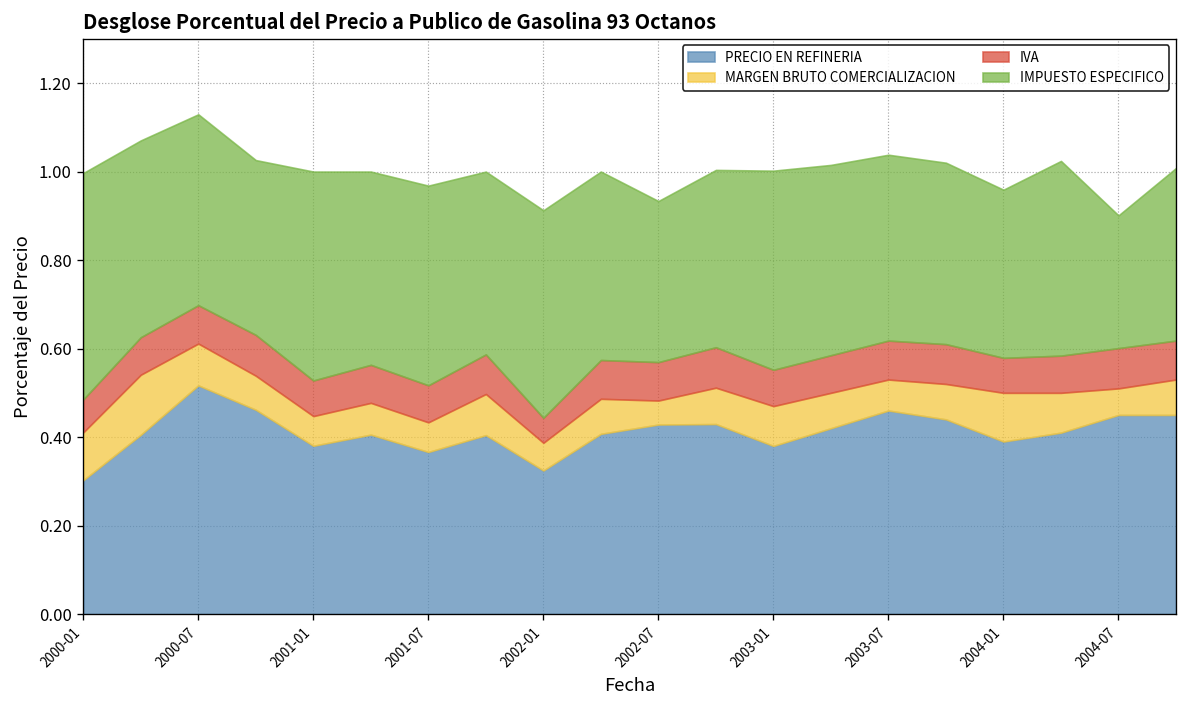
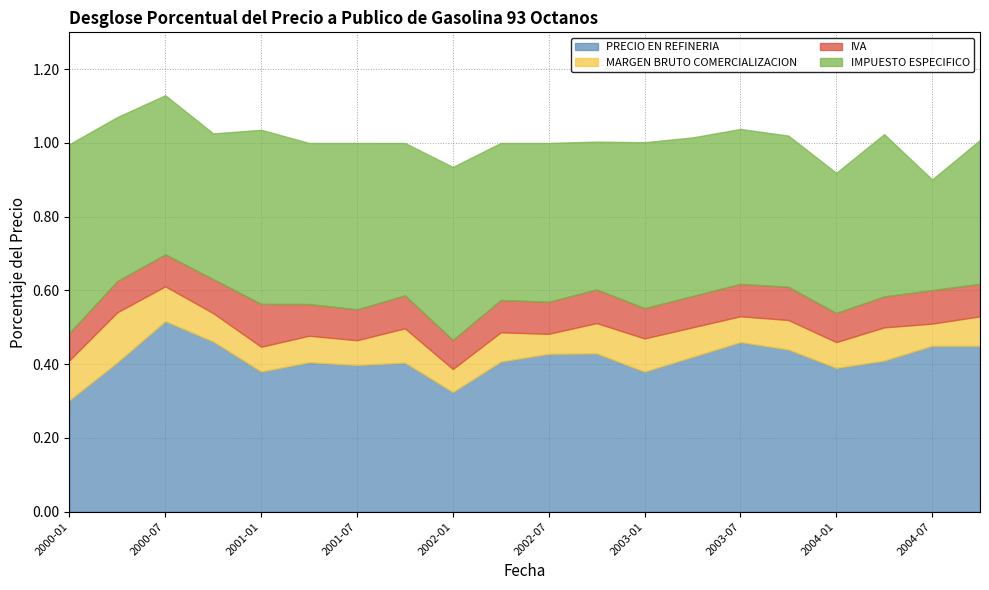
  {
    "PRECIO EN REFINERIA": {
      "2000-01": 0.30,
      "2000-07": 0.52,
      "2001-01": 0.38,
-     "2001-07": 0.37,
+     "2001-07": 0.40,
      "2002-01": 0.32,
      "2002-07": 0.43,
      "2003-01": 0.38,
      "2003-07": 0.46,
      "2004-01": 0.39,
      "2004-07": 0.45
    },
    "MARGEN BRUTO COMERCIALIZACION": {
      "2000-01": 0.11,
      "2000-07": 0.09,
      "2001-01": 0.07,
      "2001-07": 0.07,
      "2002-01": 0.06,
      "2002-07": 0.05,
      "2003-01": 0.09,
      "2003-07": 0.07,
-     "2004-01": 0.11,
+     "2004-01": 0.07,
      "2004-07": 0.06
    },
    "IVA": {
      "2000-01": 0.07,
      "2000-07": 0.09,
-     "2001-01": 0.08,
+     "2001-01": 0.12,
      "2001-07": 0.08,
-     "2002-01": 0.06,
+     "2002-01": 0.08,
      "2002-07": 0.09,
      "2003-01": 0.08,
      "2003-07": 0.09,
      "2004-01": 0.08,
      "2004-07": 0.09
    },
    "IMPUESTO ESPECIFICO": {
      "2000-01": 0.51,
      "2000-07": 0.43,
      "2001-01": 0.47,
      "2001-07": 0.45,
      "2002-01": 0.47,
-     "2002-07": 0.36,
+     "2002-07": 0.43,
      "2003-01": 0.45,
      "2003-07": 0.42,
      "2004-01": 0.38,
      "2004-07": 0.30
    }
  }
